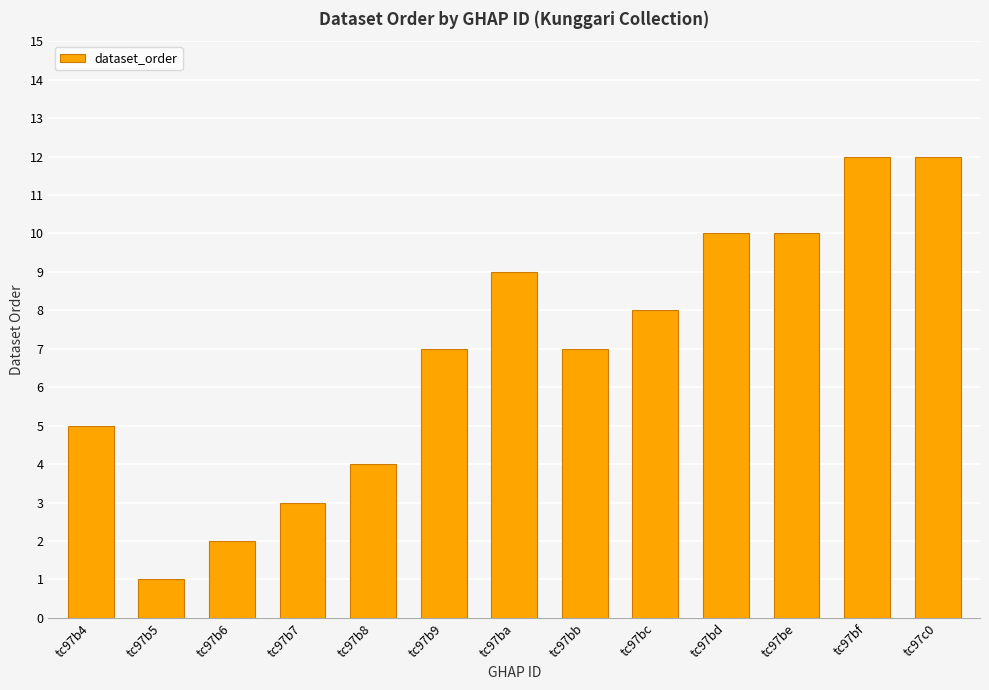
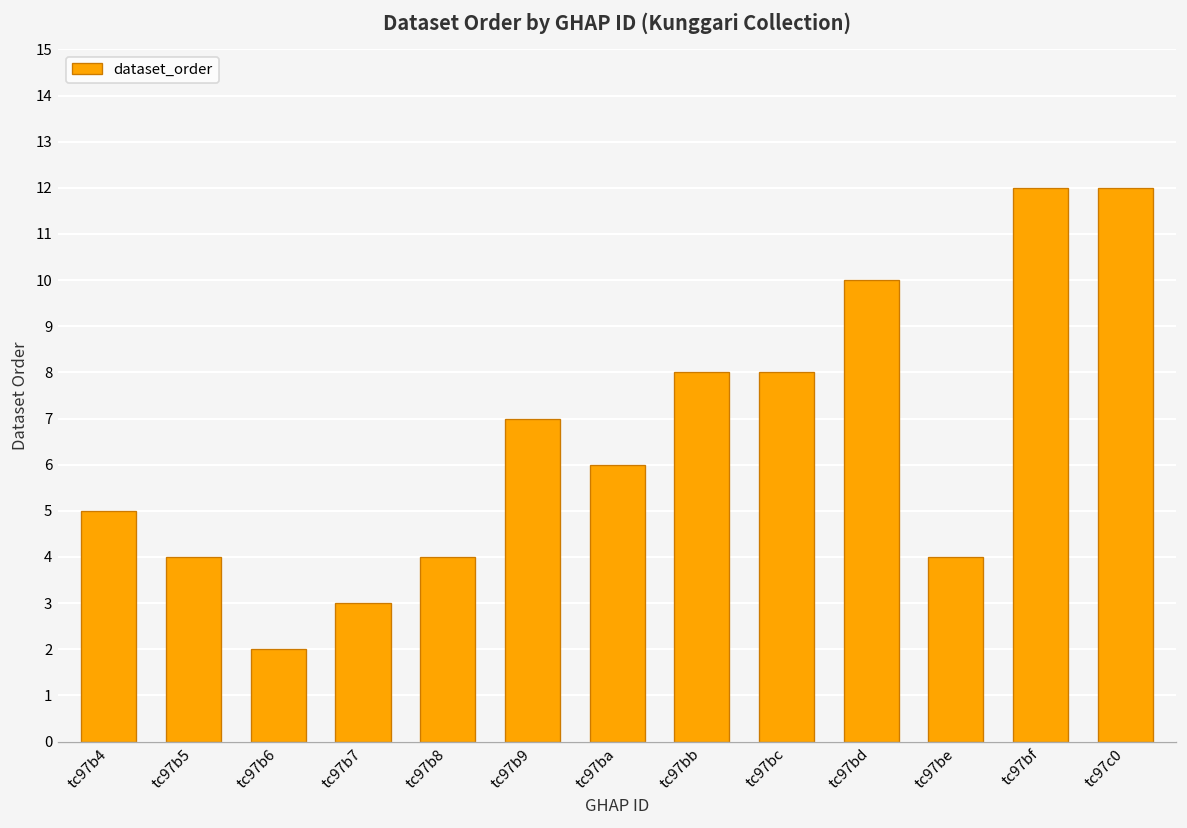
  {
    "tc97b4": 5,
-   "tc97b5": 1,
+   "tc97b5": 4,
    "tc97b6": 2,
    "tc97b7": 3,
    "tc97b8": 4,
    "tc97b9": 7,
-   "tc97ba": 9,
-   "tc97bb": 7,
+   "tc97ba": 6,
+   "tc97bb": 8,
    "tc97bc": 8,
    "tc97bd": 10,
-   "tc97be": 10,
+   "tc97be": 4,
    "tc97bf": 12,
    "tc97c0": 12
  }
